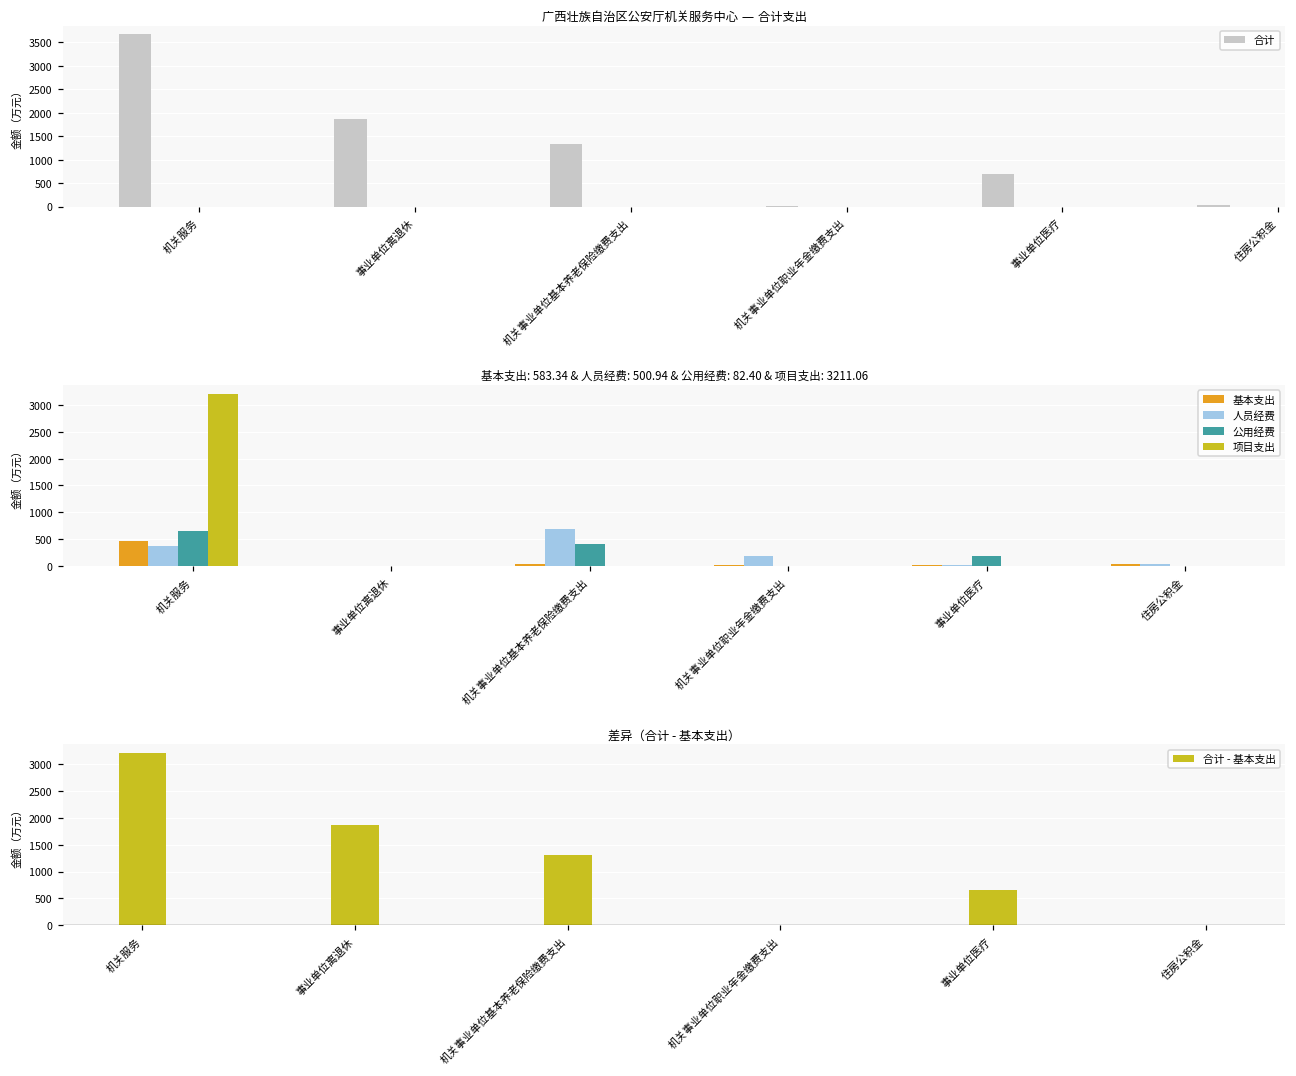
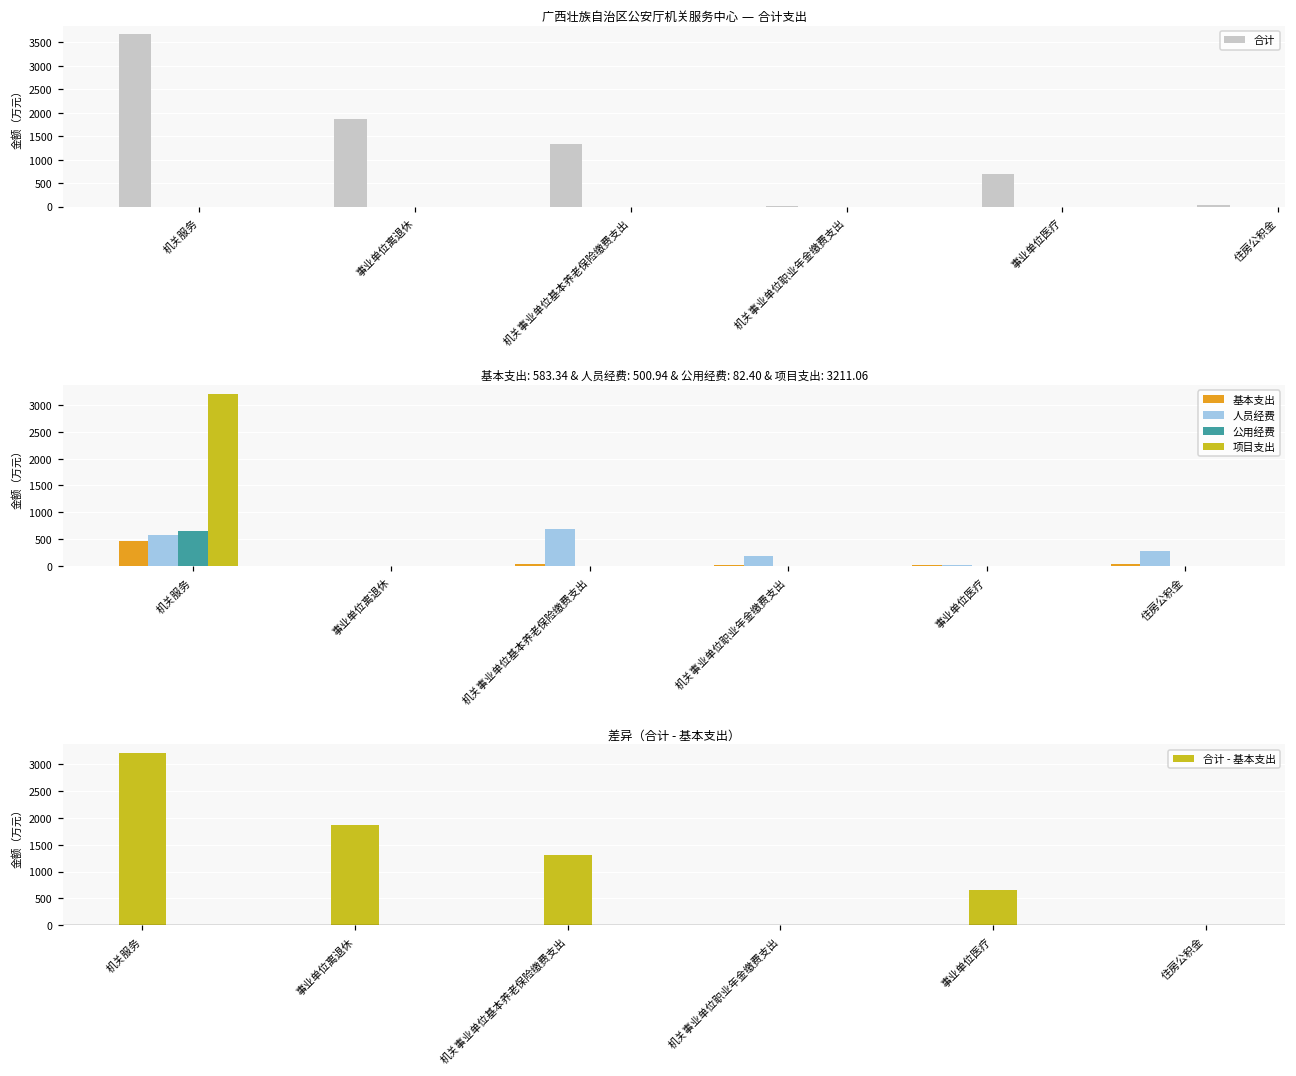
  {
    "广西壮族自治区公安厅机关服务中心 — 合计支出": {
      "机关服务": 3700,
      "事业单位离退休": 1900,
      "机关事业单位基本养老保险缴费支出": 1300,
      "事业单位医疗": 700
    },
    "基本支出: 583.34 & 人员经费: 500.94 & 公用经费: 82.40 & 项目支出: 3211.06": {
      "人员经费": {
-       "机关服务": 400,
+       "机关服务": 600,
        "机关事业单位基本养老保险缴费支出": 700,
        "机关事业单位职业年金缴费支出": 200,
-       "住房公积金": 0
+       "住房公积金": 300
      },
      "公用经费": {
        "机关服务": 700,
-       "机关事业单位基本养老保险缴费支出": 400,
+       "机关事业单位基本养老保险缴费支出": 0,
        "机关事业单位职业年金缴费支出": 0,
-       "事业单位医疗": 200,
+       "事业单位医疗": 0,
        "住房公积金": 0
      }
    },
    "差异（合计 - 基本支出）": {
      "机关服务": 3200,
      "事业单位离退休": 1900,
      "机关事业单位基本养老保险缴费支出": 1300,
      "机关事业单位职业年金缴费支出": 0,
      "事业单位医疗": 700,
      "住房公积金": 0
    }
  }
